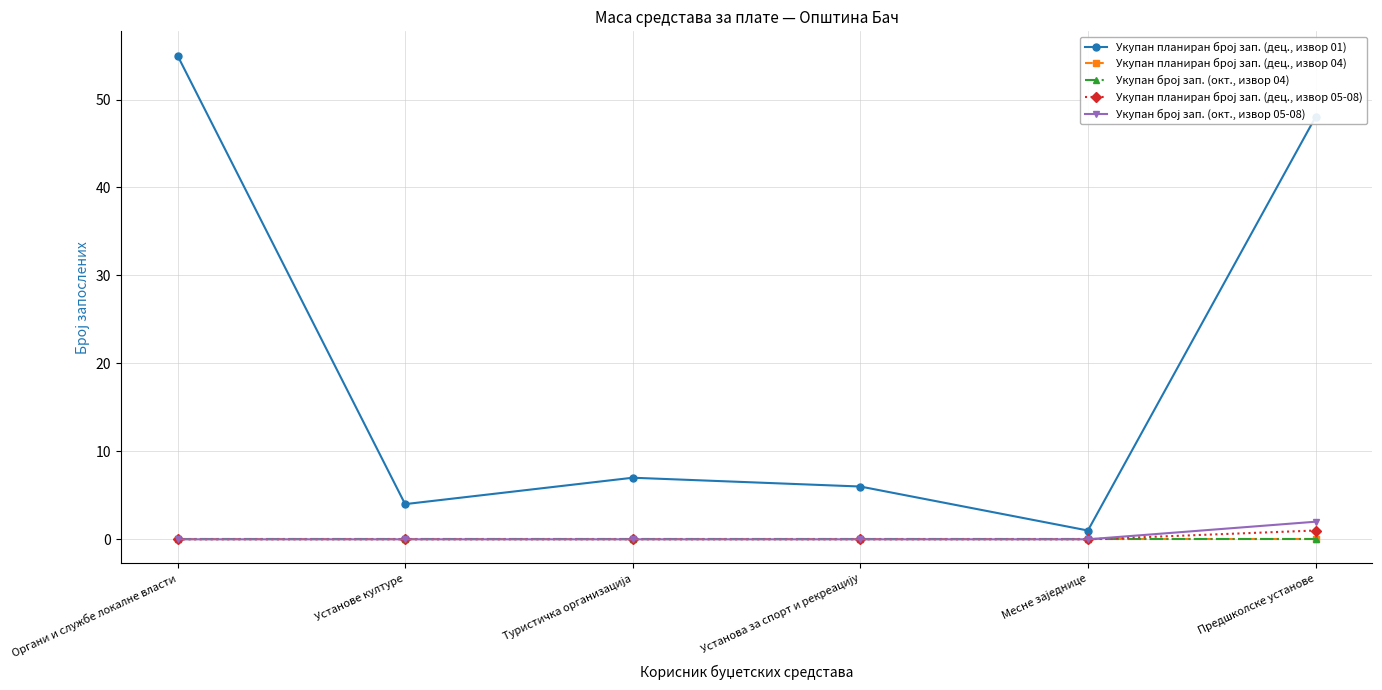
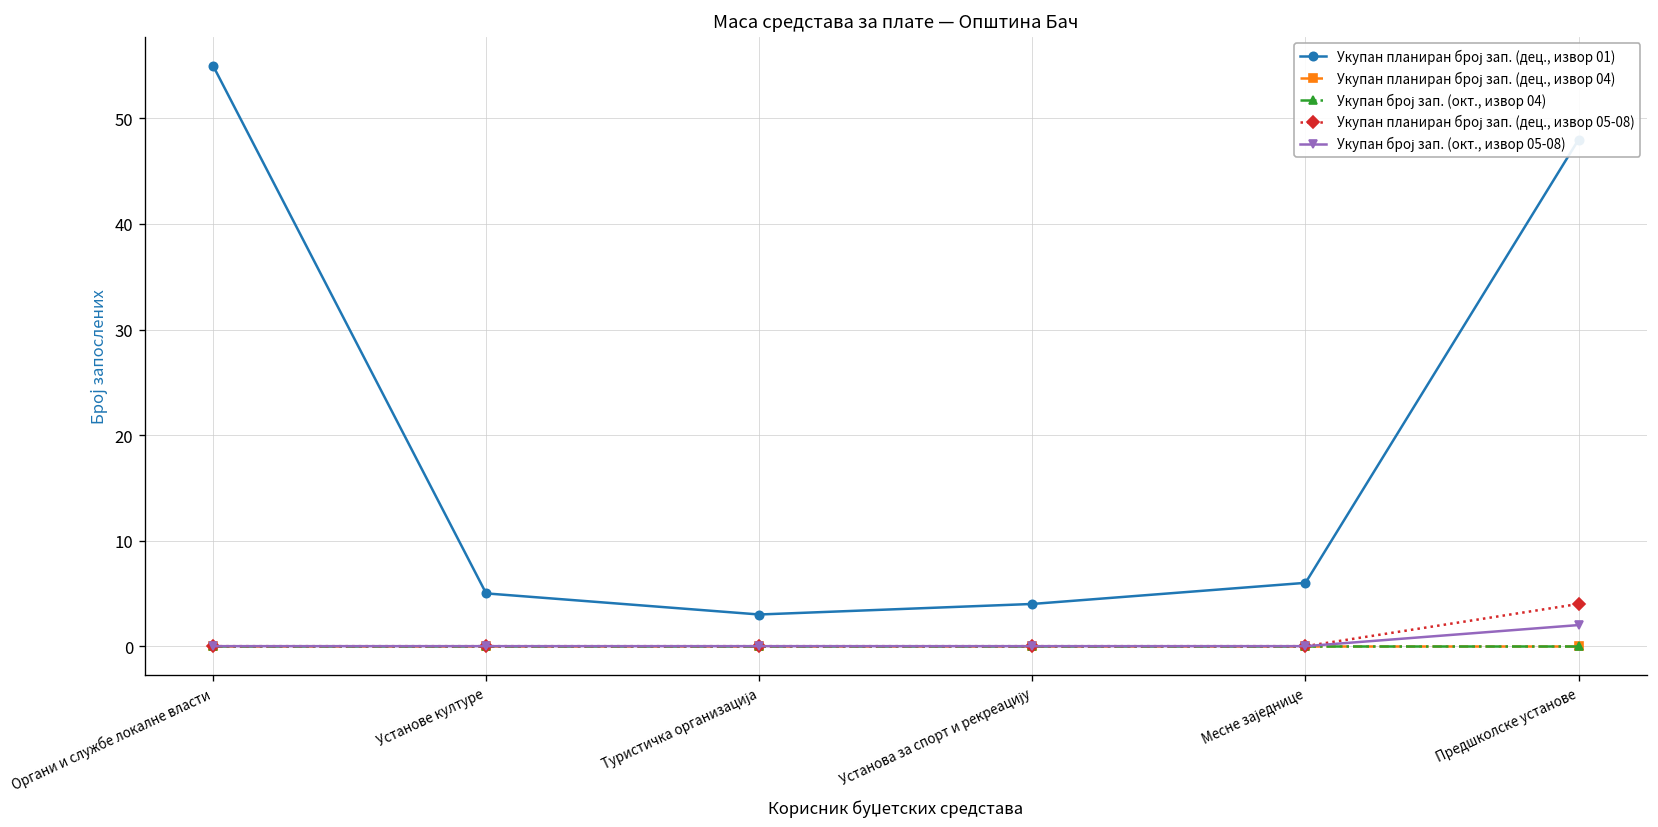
  {
    "Укупан планиран број зап. (дец., извор 01)": {
      "Органи и службе локалне власти": 55,
-     "Установе културе": 4,
-     "Туристичка организација": 7,
-     "Установа за спорт и рекреацију": 6,
-     "Месне заједнице": 1
+     "Установе културе": 5,
+     "Туристичка организација": 3,
+     "Установа за спорт и рекреацију": 4,
+     "Месне заједнице": 6
    },
    "Укупан број зап. (окт., извор 04)": {
      "Предшколске установе": 0
    },
    "Укупан планиран број зап. (дец., извор 05-08)": {
-     "Предшколске установе": 1
+     "Предшколске установе": 4
    },
    "Укупан број зап. (окт., извор 05-08)": {
      "Предшколске установе": 2
    }
  }
